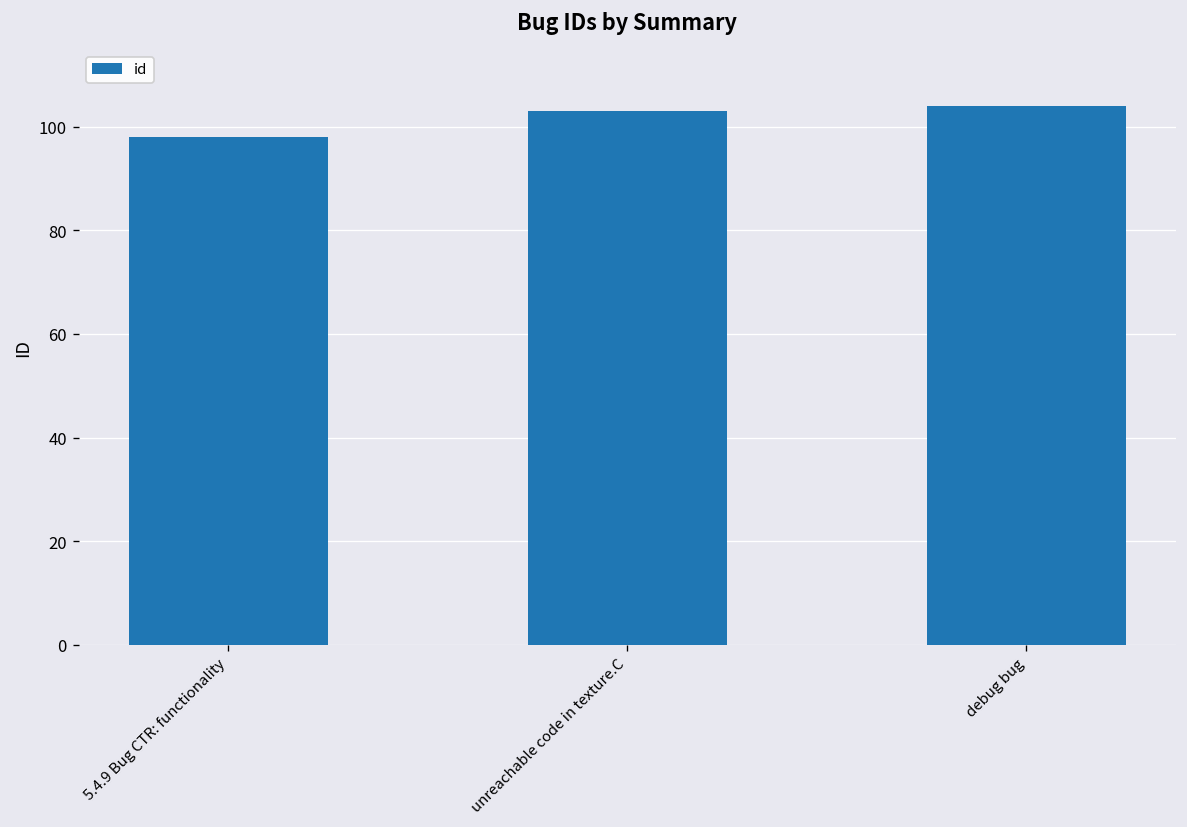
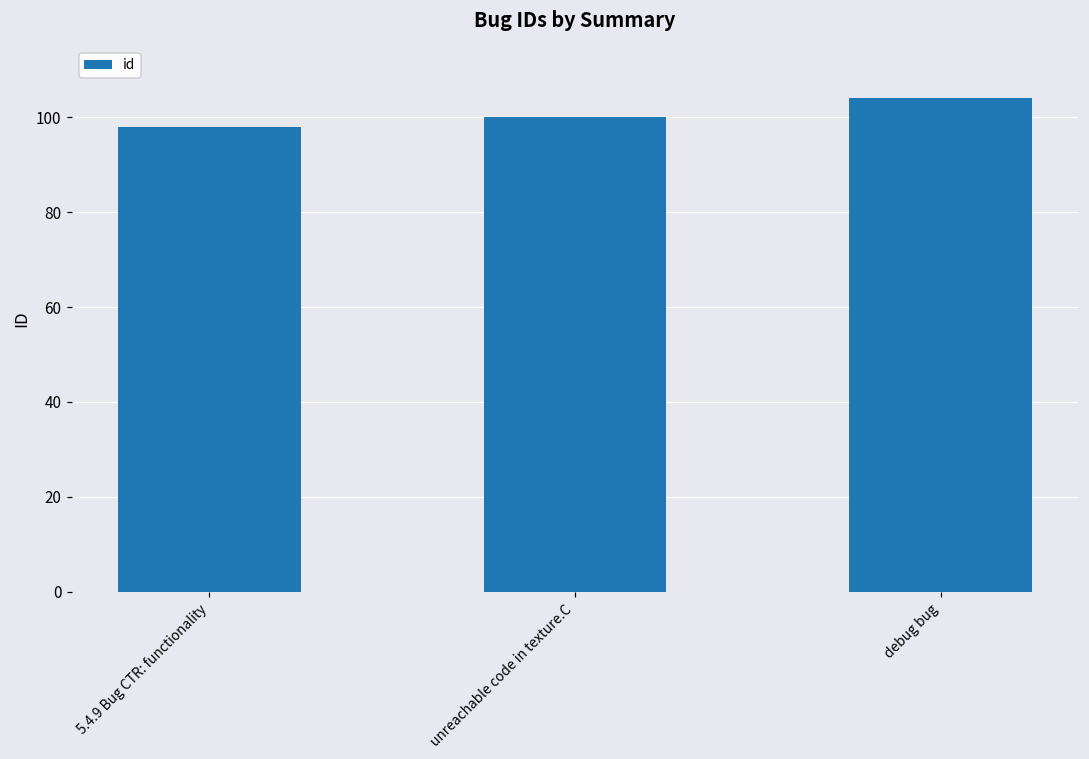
  {
    "5.4.9 Bug CTR: functionality": 98,
-   "unreachable code in texture.C": 103,
+   "unreachable code in texture.C": 100,
    "debug bug": 104
  }
